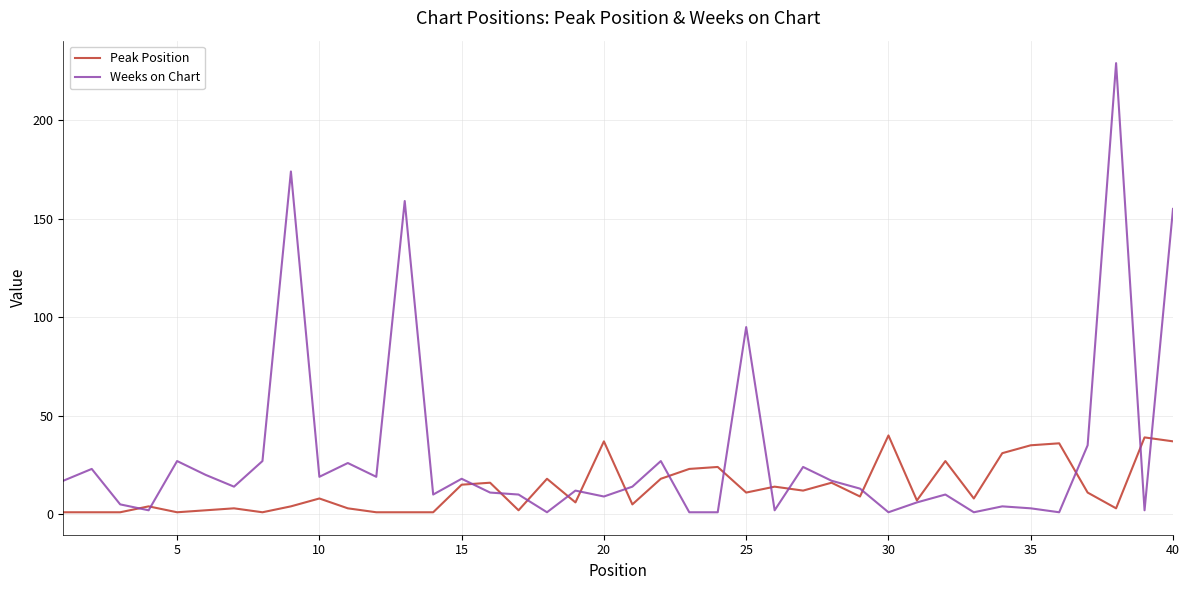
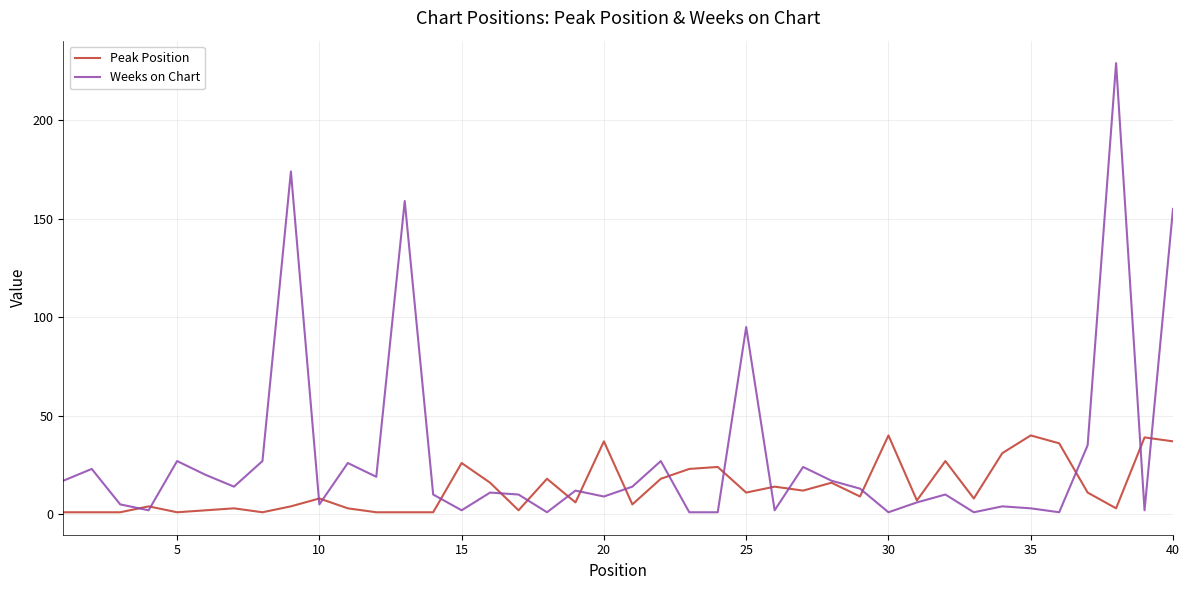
  {
    "Peak Position": {
      "5": 1,
      "10": 8,
-     "15": 15,
+     "15": 26,
      "20": 37,
      "25": 11,
      "30": 40,
-     "35": 35,
+     "35": 40,
      "40": 37
    },
    "Weeks on Chart": {
      "5": 27,
-     "10": 19,
-     "15": 18,
+     "10": 5,
+     "15": 2,
      "20": 9,
      "25": 95,
      "30": 1,
      "35": 3,
      "40": 155
    }
  }
